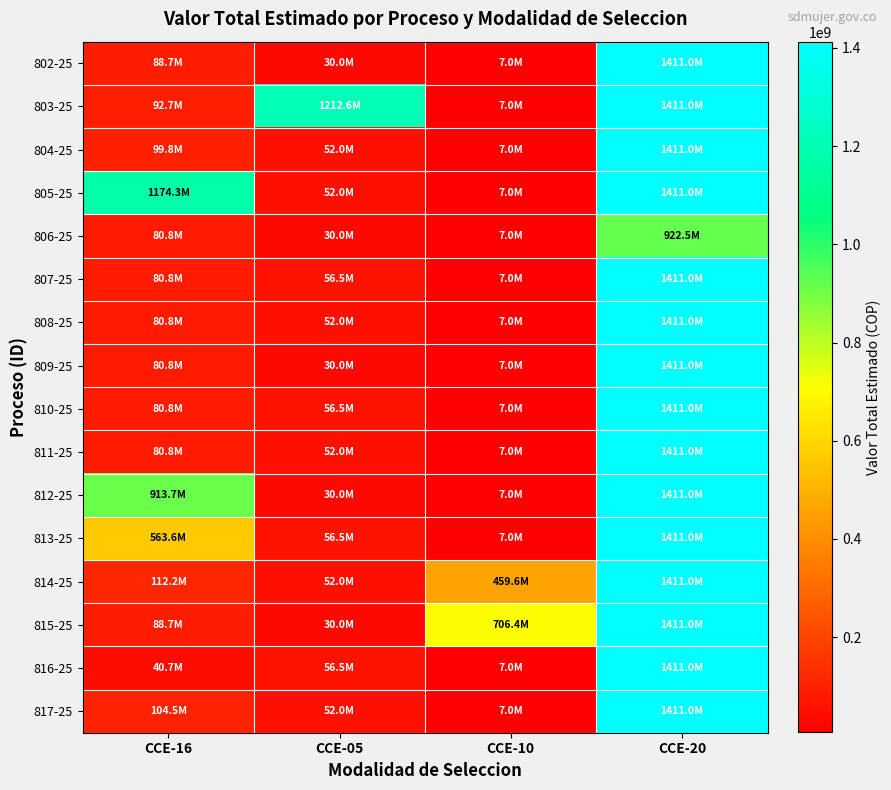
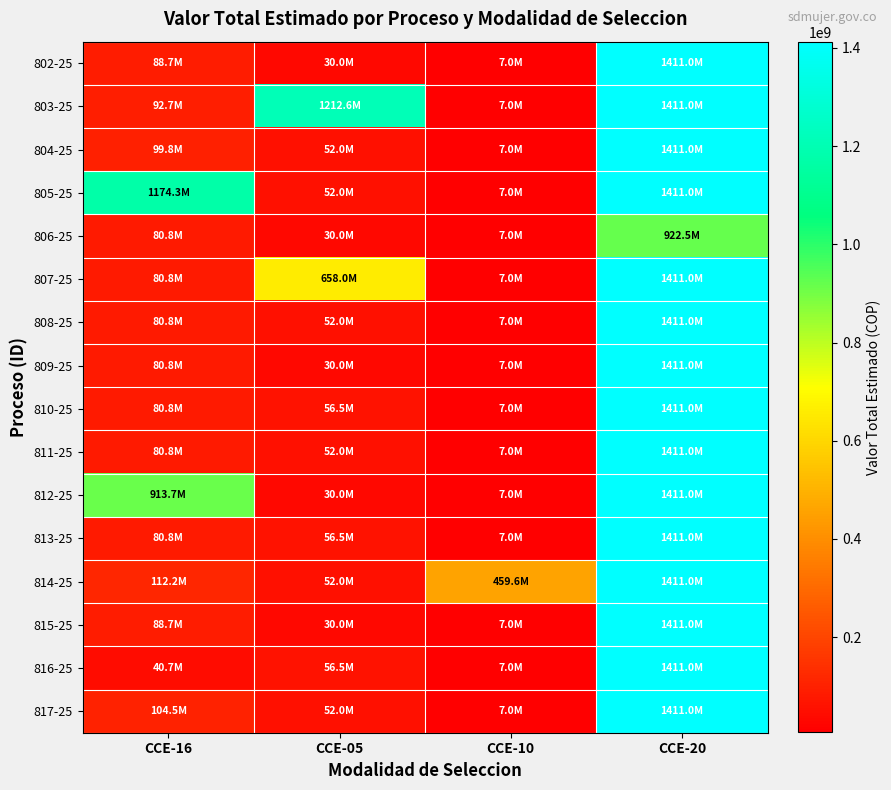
  {
    "802-25": {
      "CCE-16": "88.7M",
      "CCE-05": "30.0M",
      "CCE-10": "7.0M",
      "CCE-20": "1411.0M"
    },
    "803-25": {
      "CCE-16": "92.7M",
      "CCE-05": "1212.6M",
      "CCE-10": "7.0M",
      "CCE-20": "1411.0M"
    },
    "804-25": {
      "CCE-16": "99.8M",
      "CCE-05": "52.0M",
      "CCE-10": "7.0M",
      "CCE-20": "1411.0M"
    },
    "805-25": {
      "CCE-16": "1174.3M",
      "CCE-05": "52.0M",
      "CCE-10": "7.0M",
      "CCE-20": "1411.0M"
    },
    "806-25": {
      "CCE-16": "80.8M",
      "CCE-05": "30.0M",
      "CCE-10": "7.0M",
      "CCE-20": "922.5M"
    },
    "807-25": {
      "CCE-16": "80.8M",
-     "CCE-05": "56.5M",
+     "CCE-05": "658.0M",
      "CCE-10": "7.0M",
      "CCE-20": "1411.0M"
    },
    "808-25": {
      "CCE-16": "80.8M",
      "CCE-05": "52.0M",
      "CCE-10": "7.0M",
      "CCE-20": "1411.0M"
    },
    "809-25": {
      "CCE-16": "80.8M",
      "CCE-05": "30.0M",
      "CCE-10": "7.0M",
      "CCE-20": "1411.0M"
    },
    "810-25": {
      "CCE-16": "80.8M",
      "CCE-05": "56.5M",
      "CCE-10": "7.0M",
      "CCE-20": "1411.0M"
    },
    "811-25": {
      "CCE-16": "80.8M",
      "CCE-05": "52.0M",
      "CCE-10": "7.0M",
      "CCE-20": "1411.0M"
    },
    "812-25": {
      "CCE-16": "913.7M",
      "CCE-05": "30.0M",
      "CCE-10": "7.0M",
      "CCE-20": "1411.0M"
    },
    "813-25": {
-     "CCE-16": "563.6M",
+     "CCE-16": "80.8M",
      "CCE-05": "56.5M",
      "CCE-10": "7.0M",
      "CCE-20": "1411.0M"
    },
    "814-25": {
      "CCE-16": "112.2M",
      "CCE-05": "52.0M",
      "CCE-10": "459.6M",
      "CCE-20": "1411.0M"
    },
    "815-25": {
      "CCE-16": "88.7M",
      "CCE-05": "30.0M",
-     "CCE-10": "706.4M",
+     "CCE-10": "7.0M",
      "CCE-20": "1411.0M"
    },
    "816-25": {
      "CCE-16": "40.7M",
      "CCE-05": "56.5M",
      "CCE-10": "7.0M",
      "CCE-20": "1411.0M"
    },
    "817-25": {
      "CCE-16": "104.5M",
      "CCE-05": "52.0M",
      "CCE-10": "7.0M",
      "CCE-20": "1411.0M"
    }
  }
